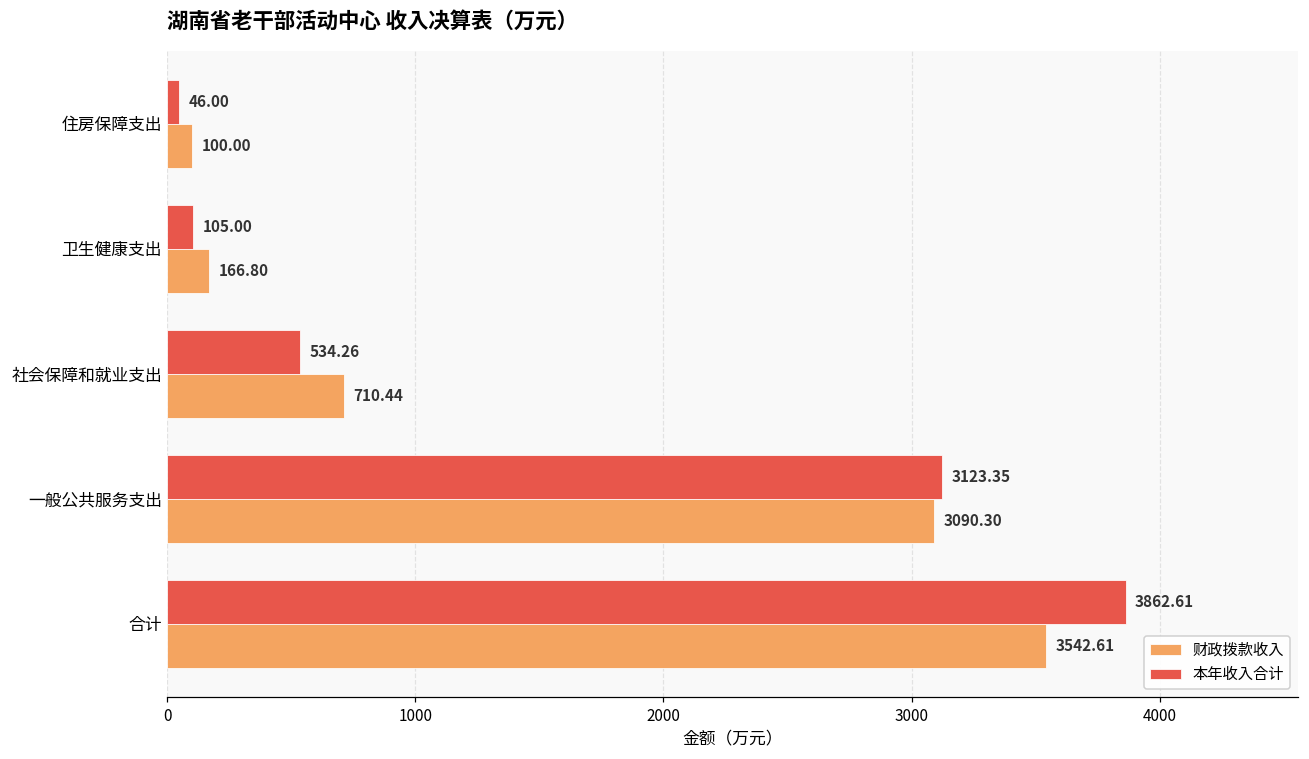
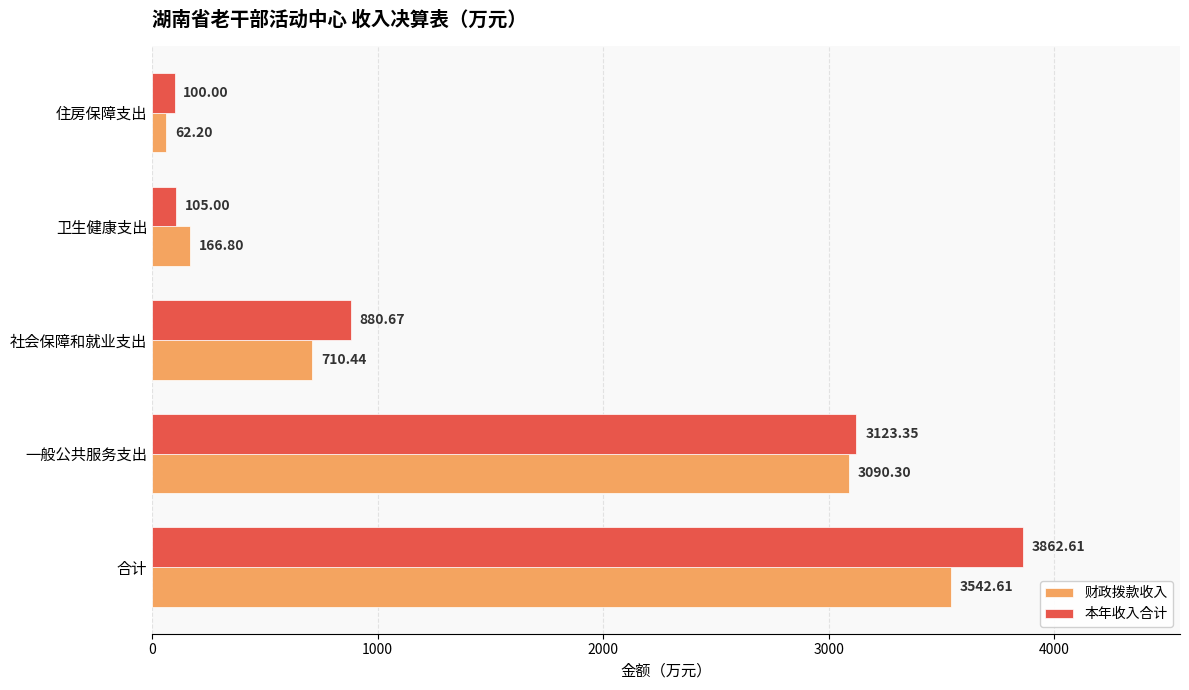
  {
    "财政拨款收入": {
-     "住房保障支出": 100.00,
+     "住房保障支出": 62.20,
      "卫生健康支出": 166.80,
      "社会保障和就业支出": 710.44,
      "一般公共服务支出": 3090.30,
      "合计": 3542.61
    },
    "本年收入合计": {
-     "住房保障支出": 46.00,
+     "住房保障支出": 100.00,
      "卫生健康支出": 105.00,
-     "社会保障和就业支出": 534.26,
+     "社会保障和就业支出": 880.67,
      "一般公共服务支出": 3123.35,
      "合计": 3862.61
    }
  }
